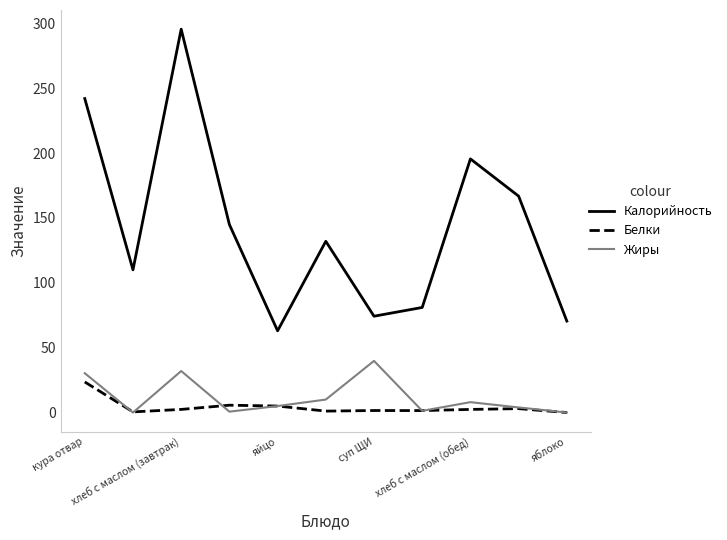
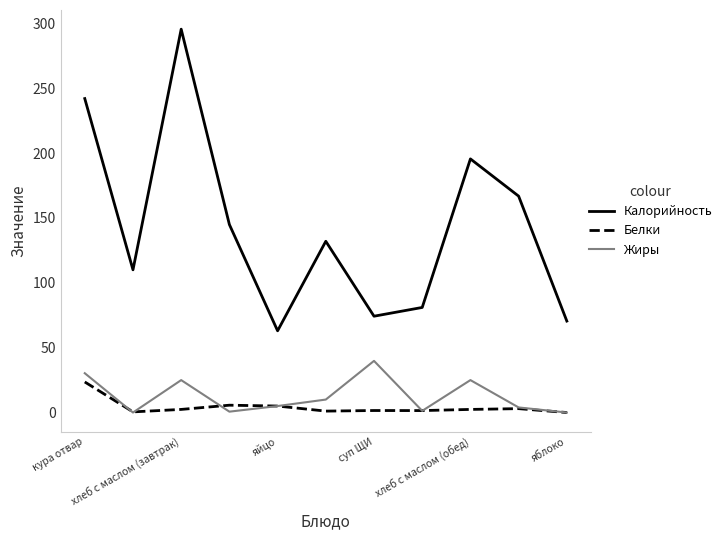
  {
    "Жиры": {
      "кура отвар": 30,
-     "хлеб с маслом (завтрак)": 32,
+     "хлеб с маслом (завтрак)": 25,
      "суп ЩИ": 40,
-     "хлеб с маслом (обед)": 8
+     "хлеб с маслом (обед)": 25
    }
  }
